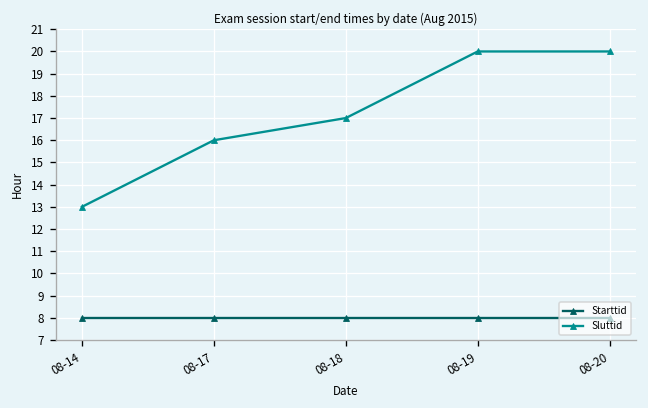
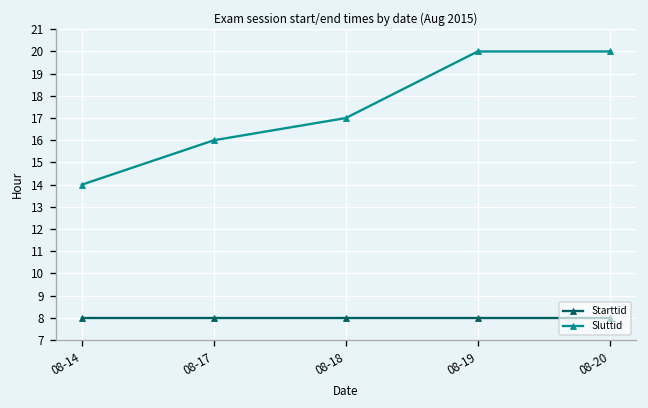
  {
    "Starttid": {
      "08-14": 8,
      "08-17": 8,
      "08-18": 8,
      "08-19": 8
    },
    "Sluttid": {
-     "08-14": 13,
+     "08-14": 14,
      "08-17": 16,
      "08-18": 17,
      "08-19": 20,
      "08-20": 20
    }
  }
